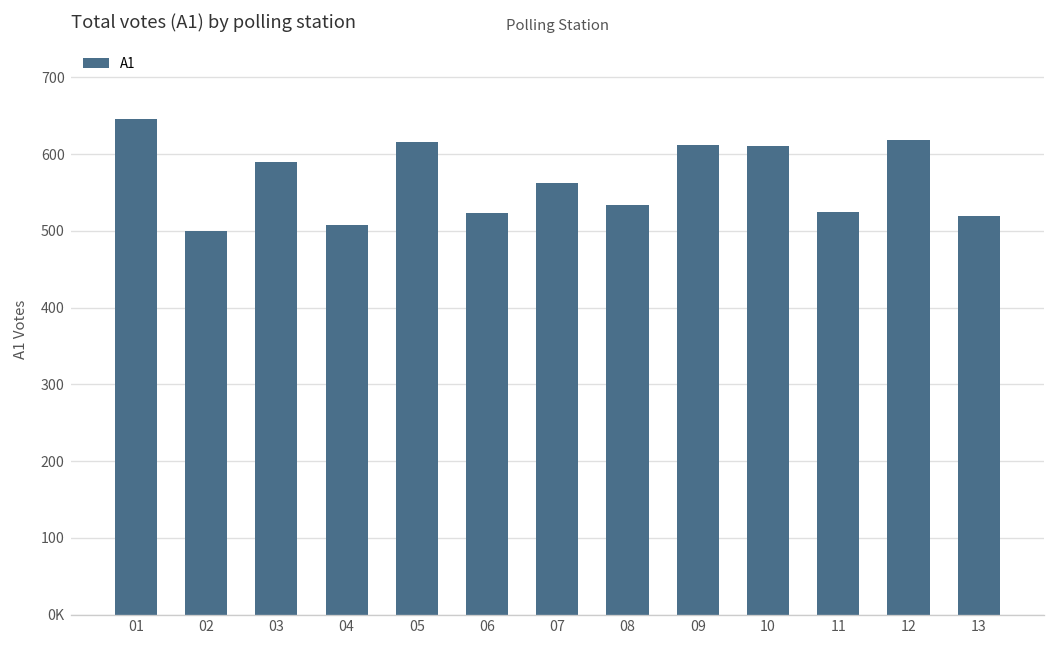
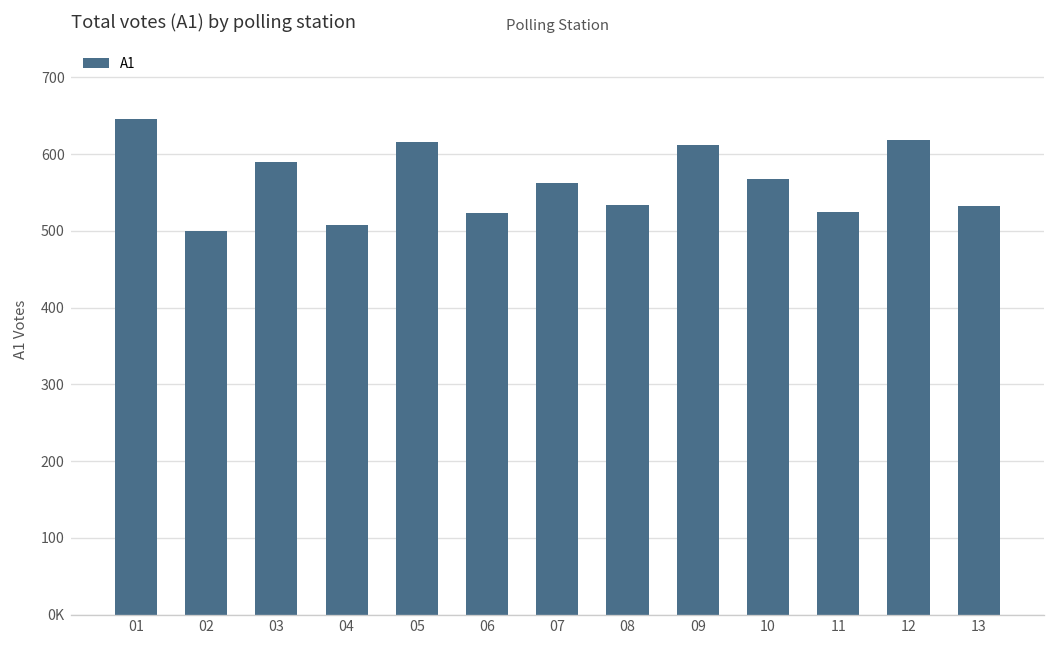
  {
    "01": 650,
    "02": 500,
    "03": 590,
    "04": 510,
    "05": 620,
    "06": 520,
    "07": 560,
    "08": 530,
    "09": 610,
-   "10": 610,
+   "10": 570,
    "11": 530,
    "12": 620,
-   "13": 520
+   "13": 530
  }
